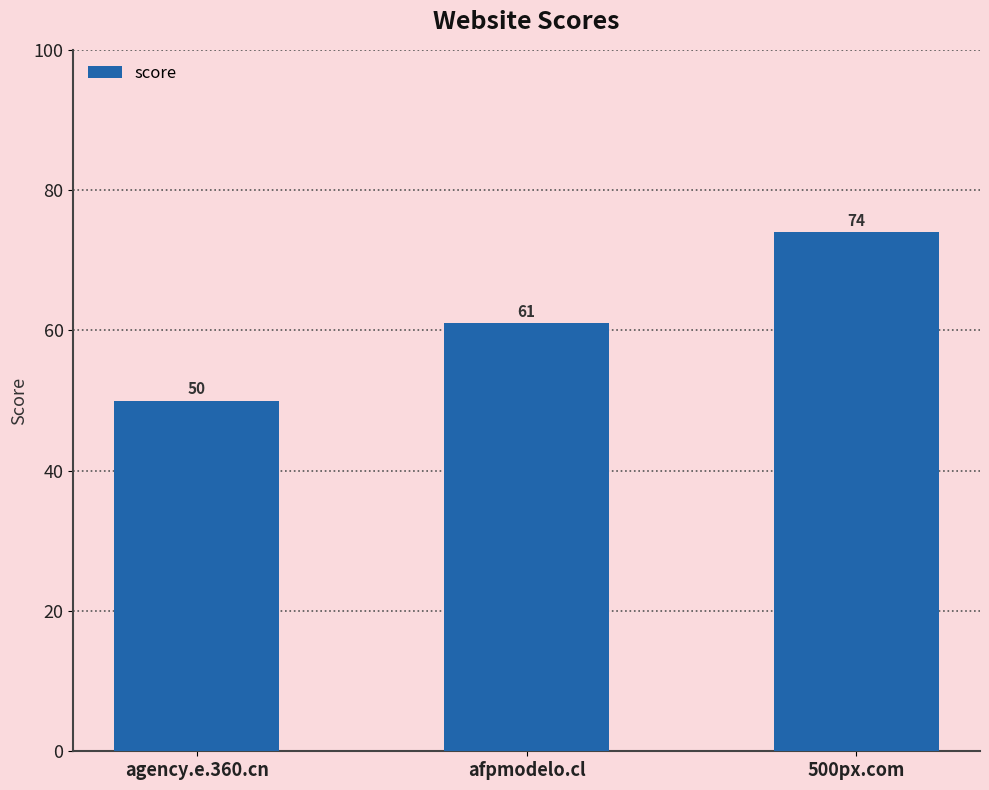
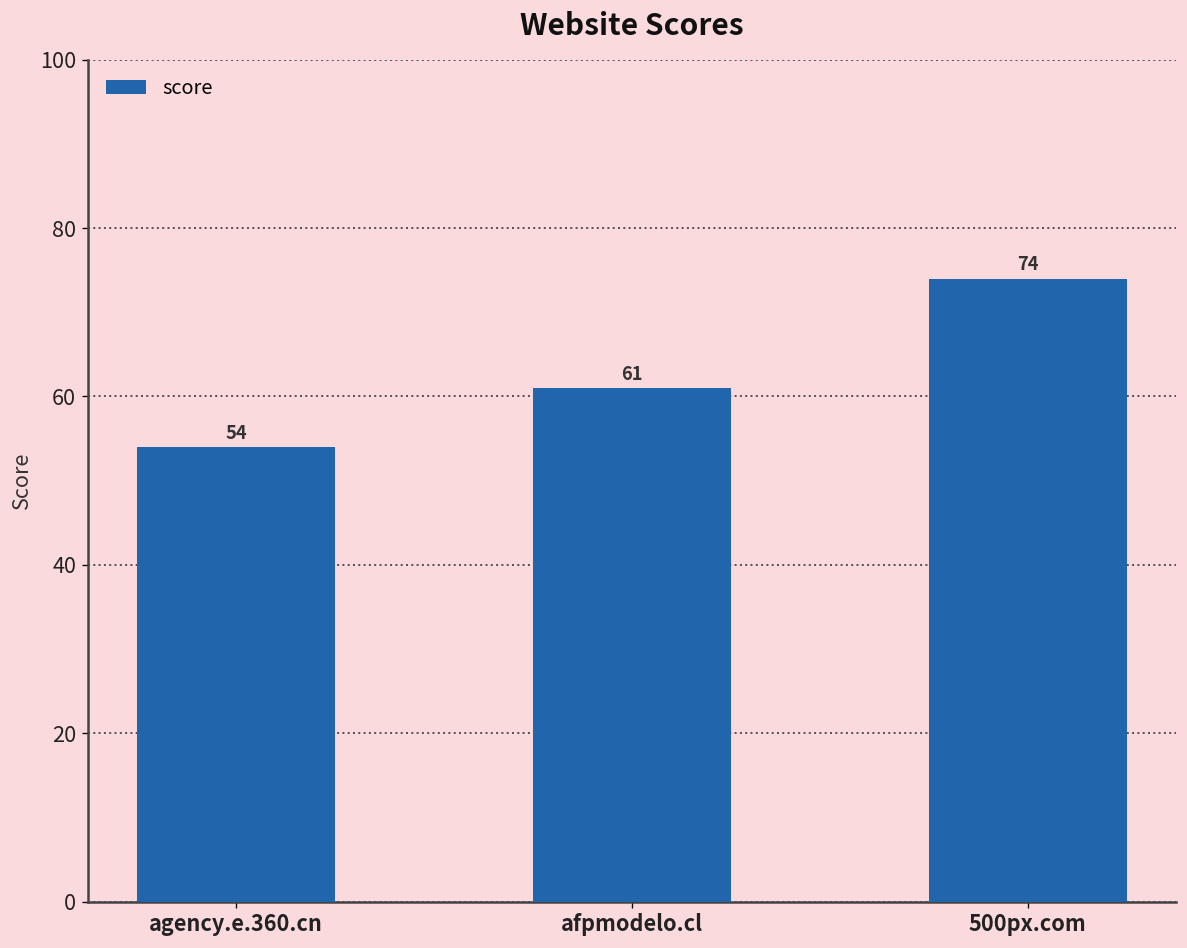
  {
-   "agency.e.360.cn": 50,
+   "agency.e.360.cn": 54,
    "afpmodelo.cl": 61,
    "500px.com": 74
  }
